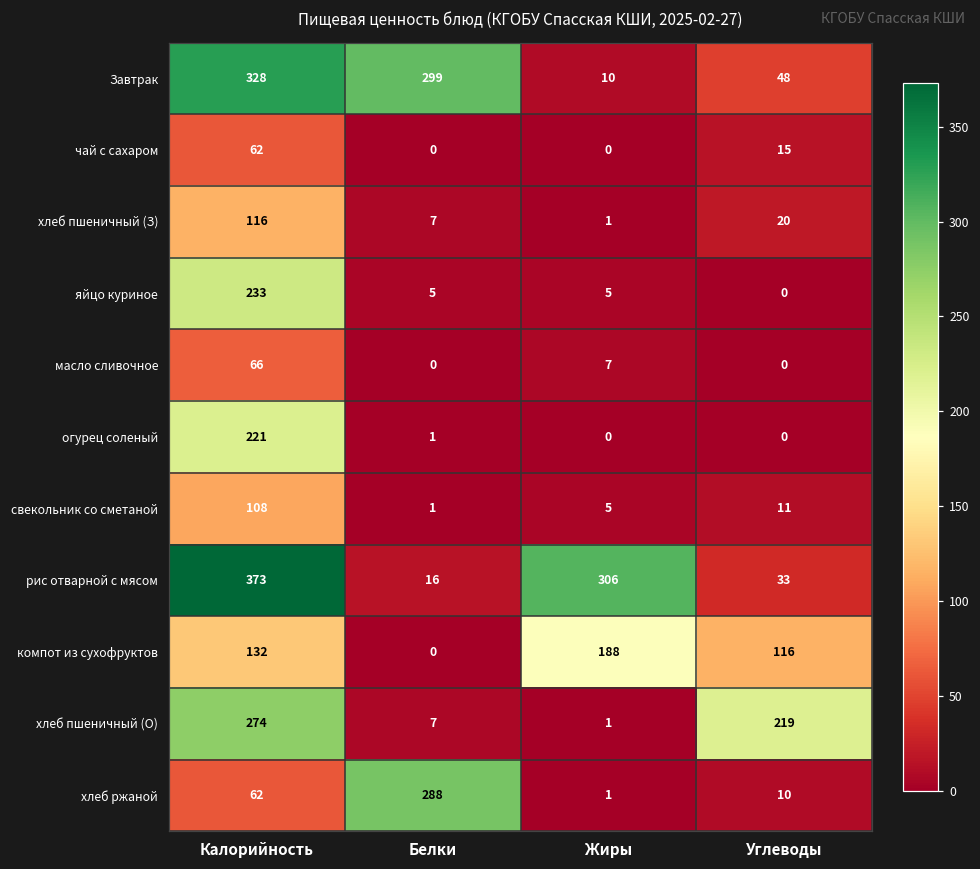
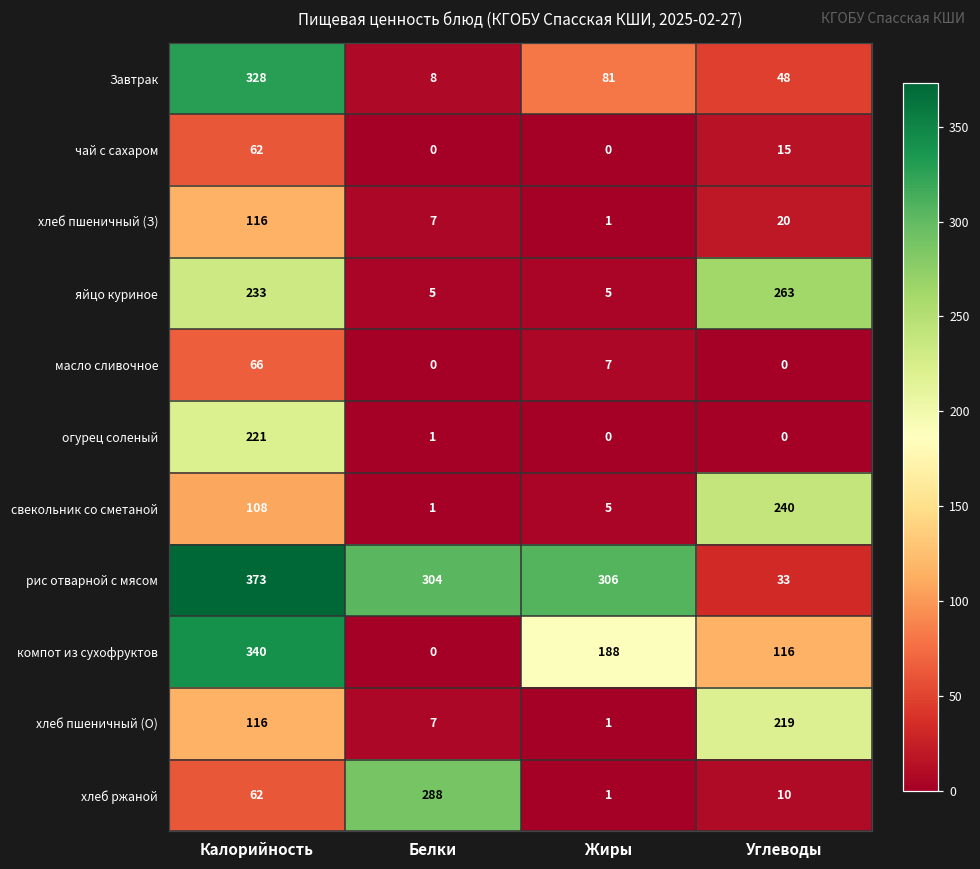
  {
    "Завтрак": {
      "Калорийность": 328,
-     "Белки": 299,
-     "Жиры": 10,
+     "Белки": 8,
+     "Жиры": 81,
      "Углеводы": 48
    },
    "чай с сахаром": {
      "Калорийность": 62,
      "Белки": 0,
      "Жиры": 0,
      "Углеводы": 15
    },
    "хлеб пшеничный (З)": {
      "Калорийность": 116,
      "Белки": 7,
      "Жиры": 1,
      "Углеводы": 20
    },
    "яйцо куриное": {
      "Калорийность": 233,
      "Белки": 5,
      "Жиры": 5,
-     "Углеводы": 0
+     "Углеводы": 263
    },
    "масло сливочное": {
      "Калорийность": 66,
      "Белки": 0,
      "Жиры": 7,
      "Углеводы": 0
    },
    "огурец соленый": {
      "Калорийность": 221,
      "Белки": 1,
      "Жиры": 0,
      "Углеводы": 0
    },
    "свекольник со сметаной": {
      "Калорийность": 108,
      "Белки": 1,
      "Жиры": 5,
-     "Углеводы": 11
+     "Углеводы": 240
    },
    "рис отварной с мясом": {
      "Калорийность": 373,
-     "Белки": 16,
+     "Белки": 304,
      "Жиры": 306,
      "Углеводы": 33
    },
    "компот из сухофруктов": {
-     "Калорийность": 132,
+     "Калорийность": 340,
      "Белки": 0,
      "Жиры": 188,
      "Углеводы": 116
    },
    "хлеб пшеничный (О)": {
-     "Калорийность": 274,
+     "Калорийность": 116,
      "Белки": 7,
      "Жиры": 1,
      "Углеводы": 219
    },
    "хлеб ржаной": {
      "Калорийность": 62,
      "Белки": 288,
      "Жиры": 1,
      "Углеводы": 10
    }
  }
